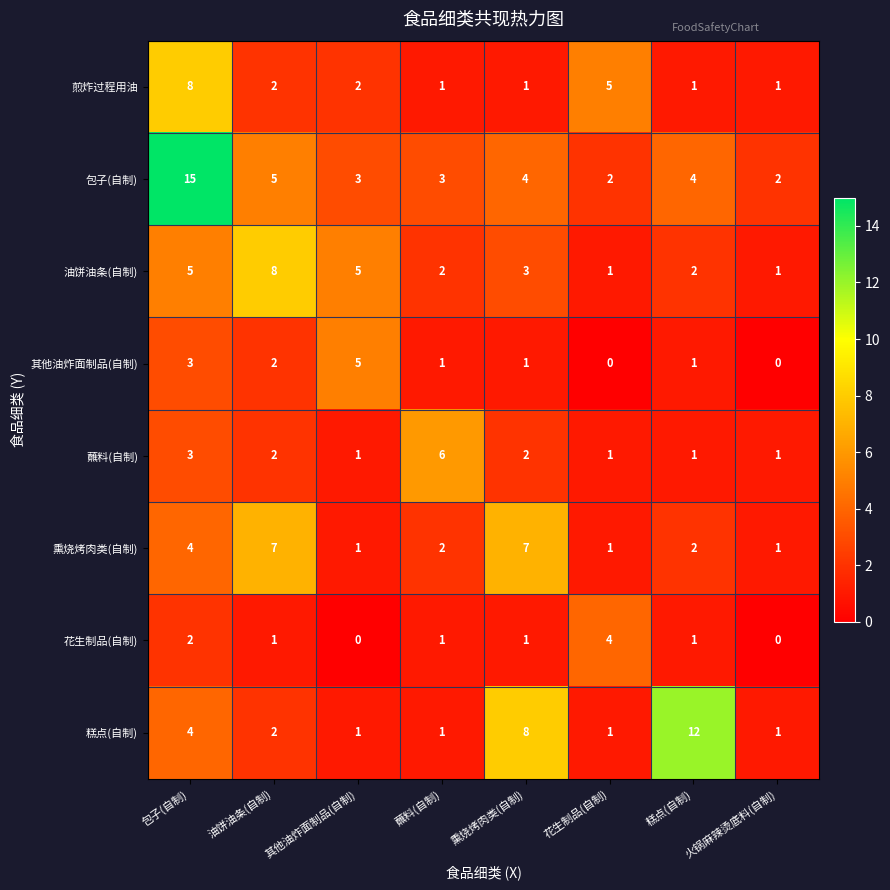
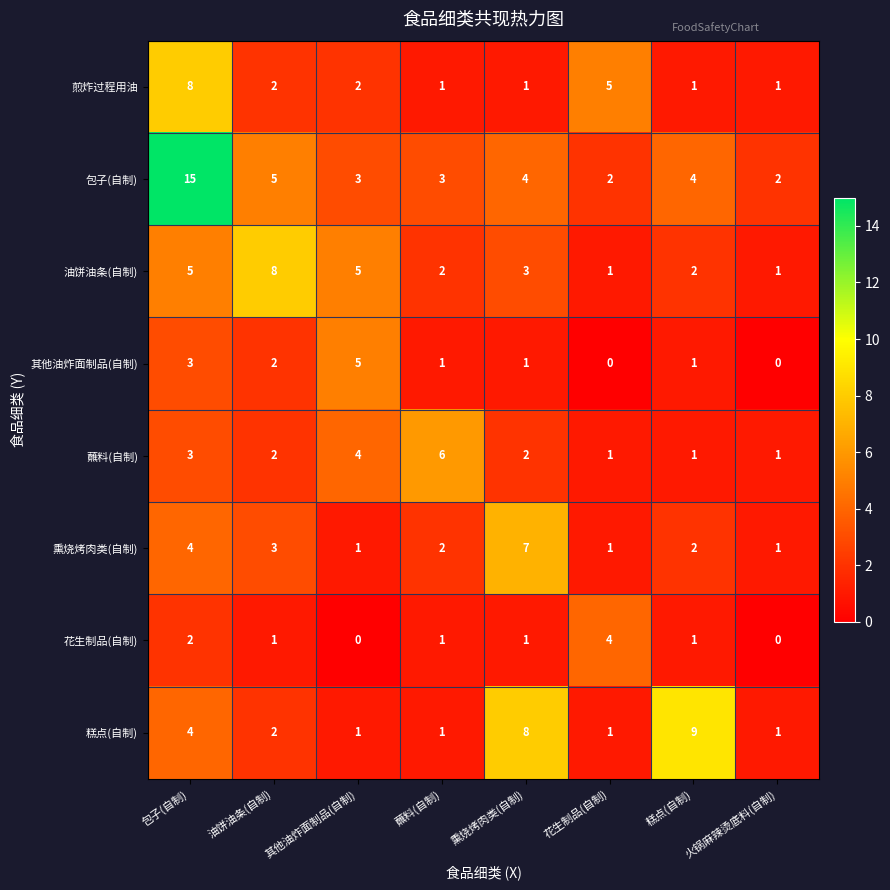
  {
    "煎炸过程用油": {
      "包子(自制)": 8,
      "油饼油条(自制)": 2,
      "其他油炸面制品(自制)": 2,
      "蘸料(自制)": 1,
      "熏烧烤肉类(自制)": 1,
      "花生制品(自制)": 5,
      "糕点(自制)": 1,
      "火锅麻辣烫底料(自制)": 1
    },
    "包子(自制)": {
      "包子(自制)": 15,
      "油饼油条(自制)": 5,
      "其他油炸面制品(自制)": 3,
      "蘸料(自制)": 3,
      "熏烧烤肉类(自制)": 4,
      "花生制品(自制)": 2,
      "糕点(自制)": 4,
      "火锅麻辣烫底料(自制)": 2
    },
    "油饼油条(自制)": {
      "包子(自制)": 5,
      "油饼油条(自制)": 8,
      "其他油炸面制品(自制)": 5,
      "蘸料(自制)": 2,
      "熏烧烤肉类(自制)": 3,
      "花生制品(自制)": 1,
      "糕点(自制)": 2,
      "火锅麻辣烫底料(自制)": 1
    },
    "其他油炸面制品(自制)": {
      "包子(自制)": 3,
      "油饼油条(自制)": 2,
      "其他油炸面制品(自制)": 5,
      "蘸料(自制)": 1,
      "熏烧烤肉类(自制)": 1,
      "花生制品(自制)": 0,
      "糕点(自制)": 1,
      "火锅麻辣烫底料(自制)": 0
    },
    "蘸料(自制)": {
      "包子(自制)": 3,
      "油饼油条(自制)": 2,
-     "其他油炸面制品(自制)": 1,
+     "其他油炸面制品(自制)": 4,
      "蘸料(自制)": 6,
      "熏烧烤肉类(自制)": 2,
      "花生制品(自制)": 1,
      "糕点(自制)": 1,
      "火锅麻辣烫底料(自制)": 1
    },
    "熏烧烤肉类(自制)": {
      "包子(自制)": 4,
-     "油饼油条(自制)": 7,
+     "油饼油条(自制)": 3,
      "其他油炸面制品(自制)": 1,
      "蘸料(自制)": 2,
      "熏烧烤肉类(自制)": 7,
      "花生制品(自制)": 1,
      "糕点(自制)": 2,
      "火锅麻辣烫底料(自制)": 1
    },
    "花生制品(自制)": {
      "包子(自制)": 2,
      "油饼油条(自制)": 1,
      "其他油炸面制品(自制)": 0,
      "蘸料(自制)": 1,
      "熏烧烤肉类(自制)": 1,
      "花生制品(自制)": 4,
      "糕点(自制)": 1,
      "火锅麻辣烫底料(自制)": 0
    },
    "糕点(自制)": {
      "包子(自制)": 4,
      "油饼油条(自制)": 2,
      "其他油炸面制品(自制)": 1,
      "蘸料(自制)": 1,
      "熏烧烤肉类(自制)": 8,
      "花生制品(自制)": 1,
-     "糕点(自制)": 12,
+     "糕点(自制)": 9,
      "火锅麻辣烫底料(自制)": 1
    }
  }
